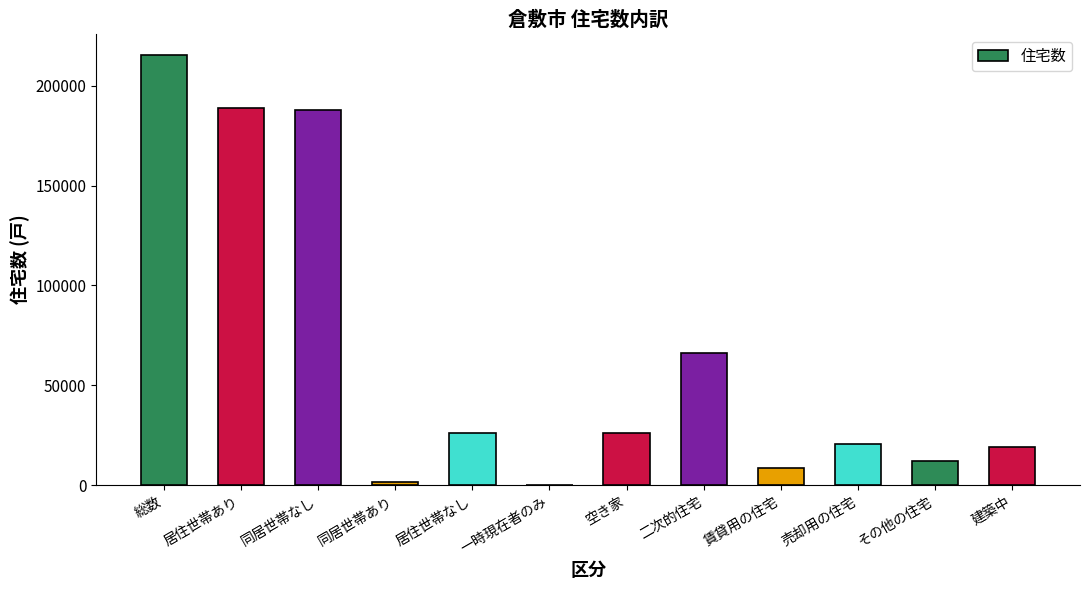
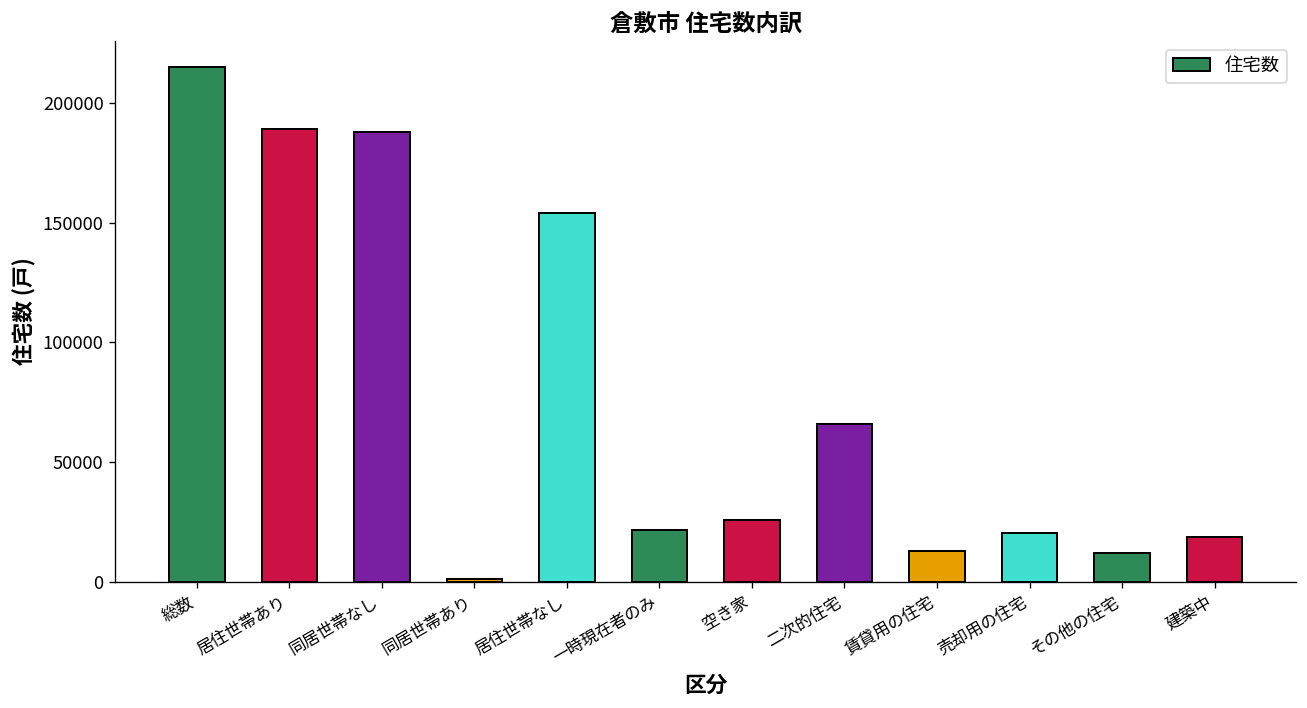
  {
    "総数": 215000,
    "居住世帯あり": 189000,
    "同居世帯なし": 188000,
    "同居世帯あり": 1000,
-   "居住世帯なし": 26000,
-   "一時現在者のみ": 0,
+   "居住世帯なし": 154000,
+   "一時現在者のみ": 22000,
    "空き家": 26000,
    "二次的住宅": 66000,
-   "賃貸用の住宅": 8000,
+   "賃貸用の住宅": 13000,
    "売却用の住宅": 21000,
    "その他の住宅": 12000,
    "建築中": 19000
  }
